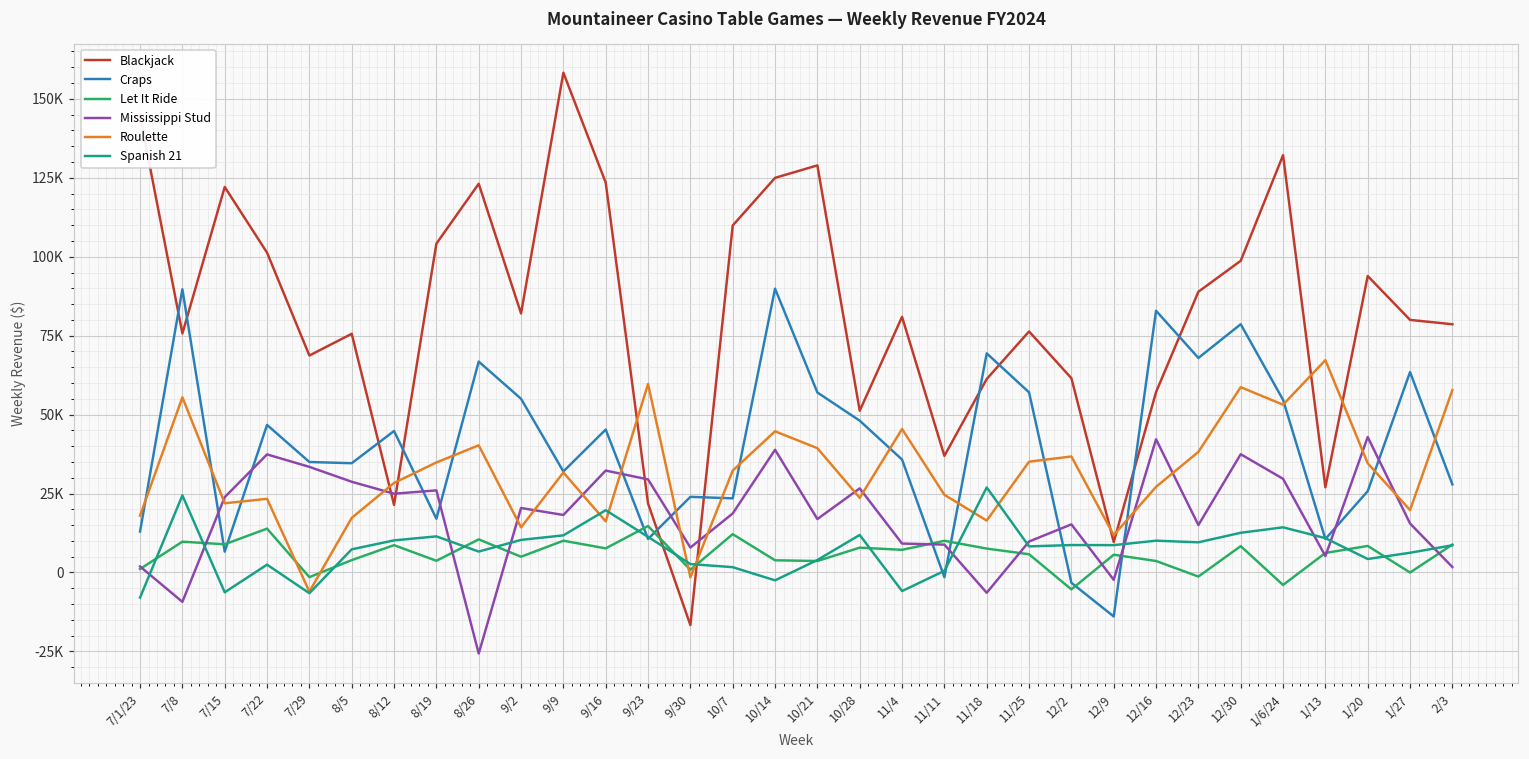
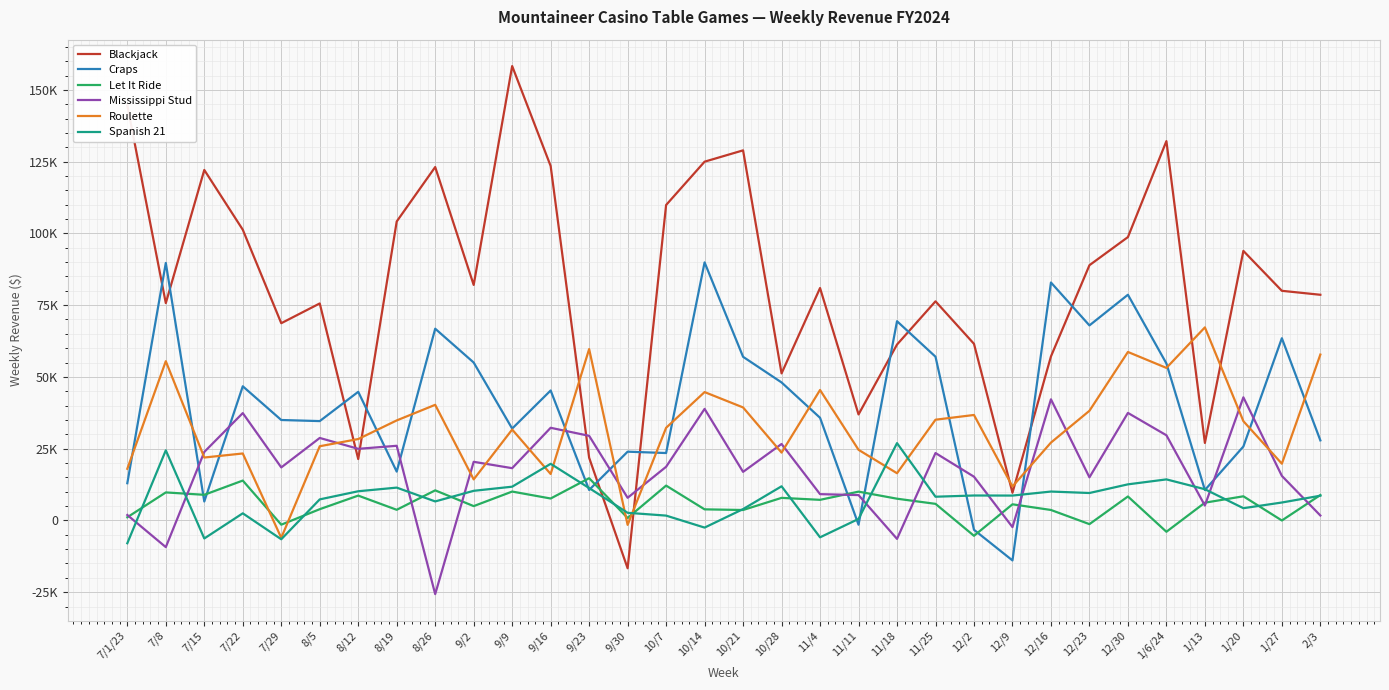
  {
    "Blackjack": {
      "7/8": 76000,
      "7/15": 122000,
      "7/22": 101000,
      "7/29": 69000,
      "8/5": 76000,
      "8/12": 21000,
      "8/19": 104000,
      "8/26": 123000,
      "9/2": 82000,
      "9/9": 158000,
      "9/16": 123000,
      "9/23": 22000,
      "9/30": -17000,
      "10/7": 110000,
      "10/14": 125000,
      "10/21": 129000,
      "10/28": 51000,
      "11/4": 81000,
      "11/11": 37000,
      "11/18": 61000,
      "11/25": 76000,
      "12/2": 62000,
      "12/9": 10000,
      "12/16": 57000,
      "12/23": 89000,
      "12/30": 99000,
      "1/6/24": 132000,
      "1/13": 27000,
      "1/20": 94000,
      "1/27": 80000,
      "2/3": 79000
    },
    "Craps": {
      "7/1/23": 13000,
      "7/8": 90000,
      "7/15": 7000,
      "7/22": 47000,
      "7/29": 35000,
      "8/5": 35000,
      "8/12": 45000,
      "8/19": 17000,
      "8/26": 67000,
      "9/2": 55000,
      "9/16": 45000,
      "9/30": 24000,
      "10/7": 23000,
      "10/14": 90000,
      "10/21": 57000,
      "10/28": 48000,
      "11/4": 36000,
      "11/11": -1000,
      "11/18": 69000,
      "11/25": 57000,
      "12/2": -3000,
      "12/9": -14000,
      "12/16": 83000,
      "12/23": 68000,
      "12/30": 79000,
      "1/6/24": 55000,
      "1/20": 26000,
      "1/27": 63000,
      "2/3": 28000
    },
    "Mississippi Stud": {
      "7/8": -9000,
      "7/15": 24000,
      "7/22": 37000,
-     "7/29": 33000,
+     "7/29": 18000,
      "8/5": 29000,
      "8/12": 25000,
      "8/19": 26000,
      "8/26": -26000,
      "9/2": 20000,
      "9/9": 18000,
      "9/16": 32000,
      "9/23": 29000,
      "9/30": 8000,
      "10/7": 19000,
      "10/14": 39000,
      "10/21": 17000,
      "10/28": 27000,
      "11/4": 9000,
      "11/11": 9000,
      "11/18": -6000,
-     "11/25": 10000,
+     "11/25": 23000,
      "12/2": 15000,
      "12/9": -2000,
      "12/16": 42000,
      "12/23": 15000,
      "12/30": 37000,
      "1/6/24": 30000,
      "1/13": 5000,
      "1/20": 43000,
      "1/27": 16000,
      "2/3": 2000
    },
    "Roulette": {
      "7/1/23": 18000,
      "7/8": 55000,
      "7/15": 22000,
      "7/22": 23000,
-     "8/5": 17000,
+     "8/5": 26000,
      "8/12": 28000,
      "8/19": 35000,
      "8/26": 40000,
      "9/2": 14000,
      "9/16": 16000,
      "9/23": 60000,
      "9/30": -2000,
      "10/7": 32000,
      "10/14": 45000,
      "10/21": 39000,
      "10/28": 24000,
      "11/4": 45000,
      "11/11": 25000,
      "11/18": 16000,
      "11/25": 35000,
      "12/2": 37000,
      "12/9": 12000,
      "12/16": 27000,
      "12/23": 38000,
      "12/30": 59000,
      "1/6/24": 53000,
      "1/13": 67000,
      "1/20": 35000,
      "1/27": 20000,
      "2/3": 58000
    }
  }
